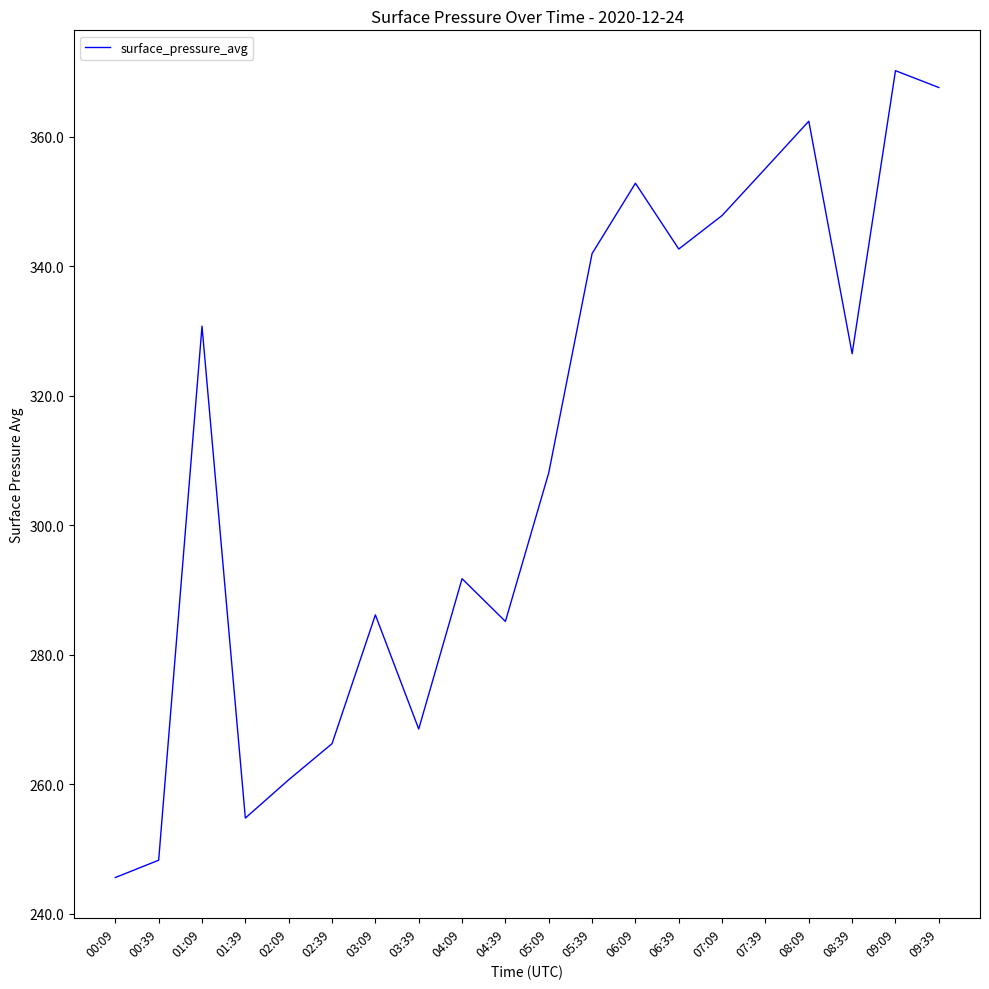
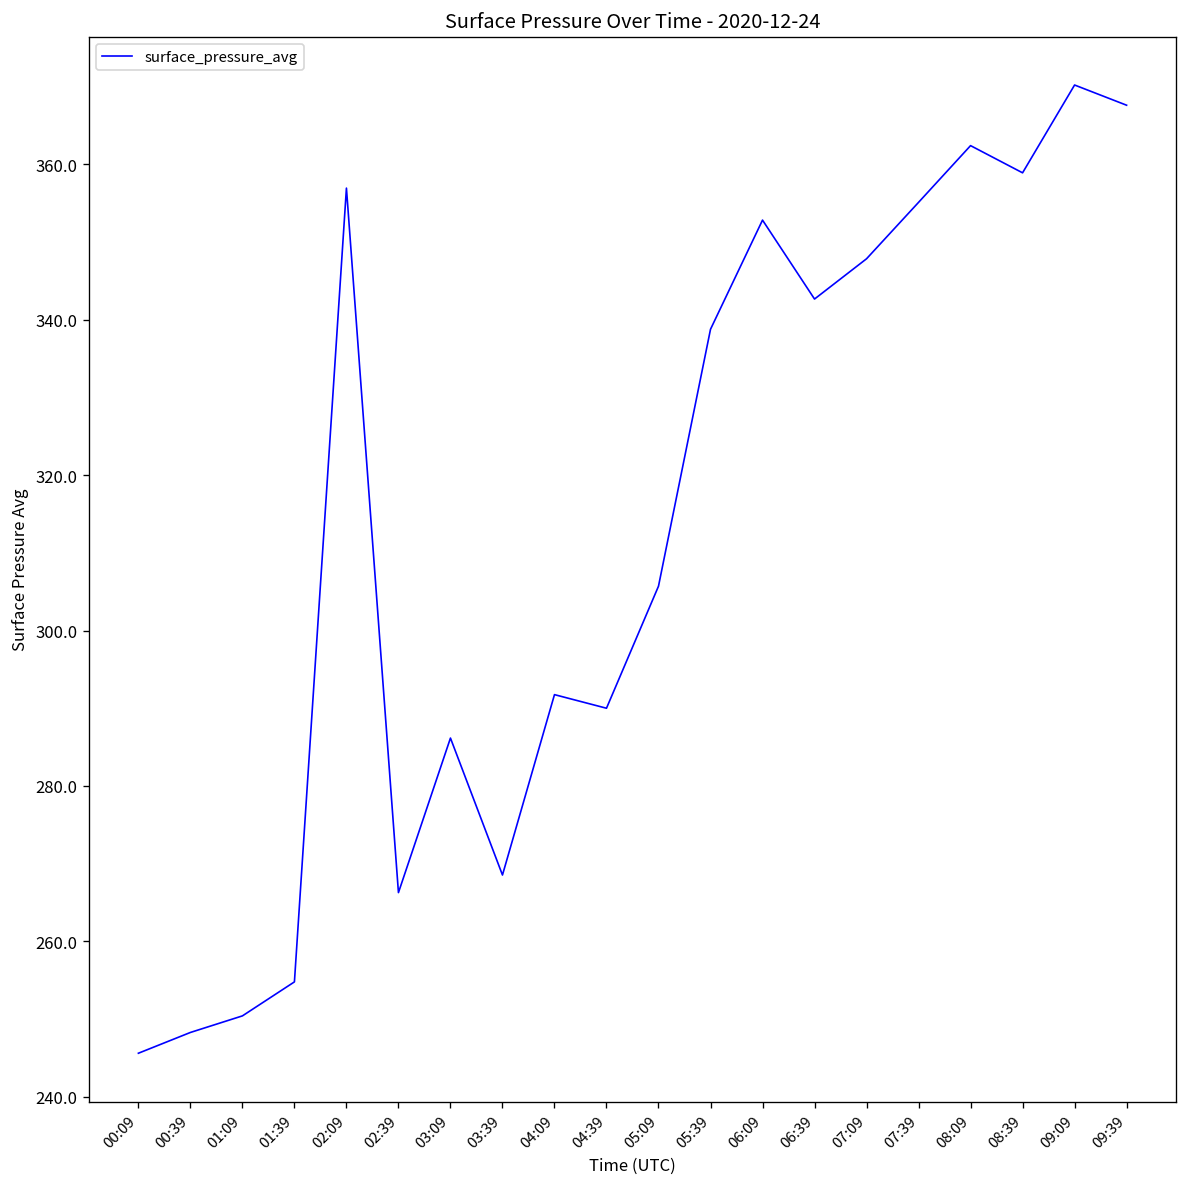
  {
    "00:09": 246,
    "00:39": 248,
-   "01:09": 331,
+   "01:09": 250,
    "01:39": 255,
-   "02:09": 261,
+   "02:09": 357,
    "02:39": 266,
    "03:09": 286,
    "03:39": 269,
    "04:09": 292,
-   "04:39": 285,
-   "05:09": 308,
-   "05:39": 342,
+   "04:39": 290,
+   "05:09": 306,
+   "05:39": 339,
    "06:09": 353,
    "06:39": 343,
    "07:09": 348,
    "07:39": 355,
    "08:09": 362,
-   "08:39": 327,
+   "08:39": 359,
    "09:09": 370,
    "09:39": 368
  }
